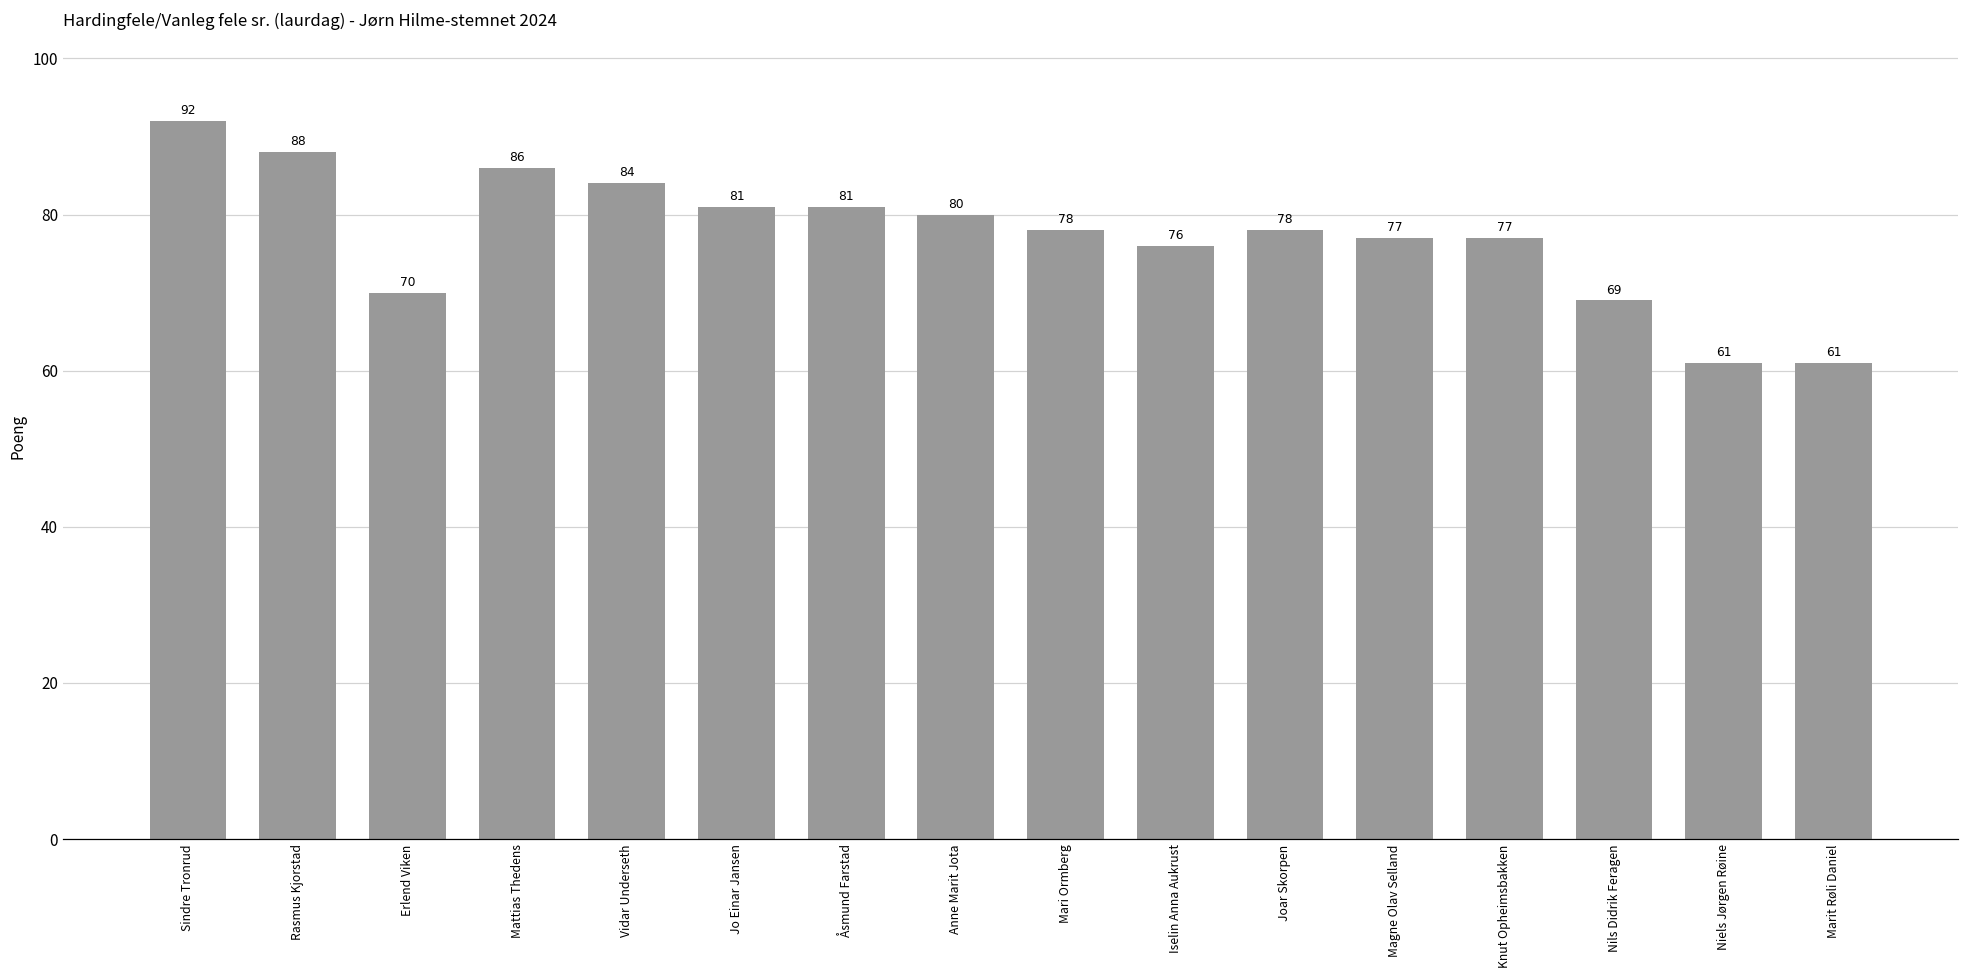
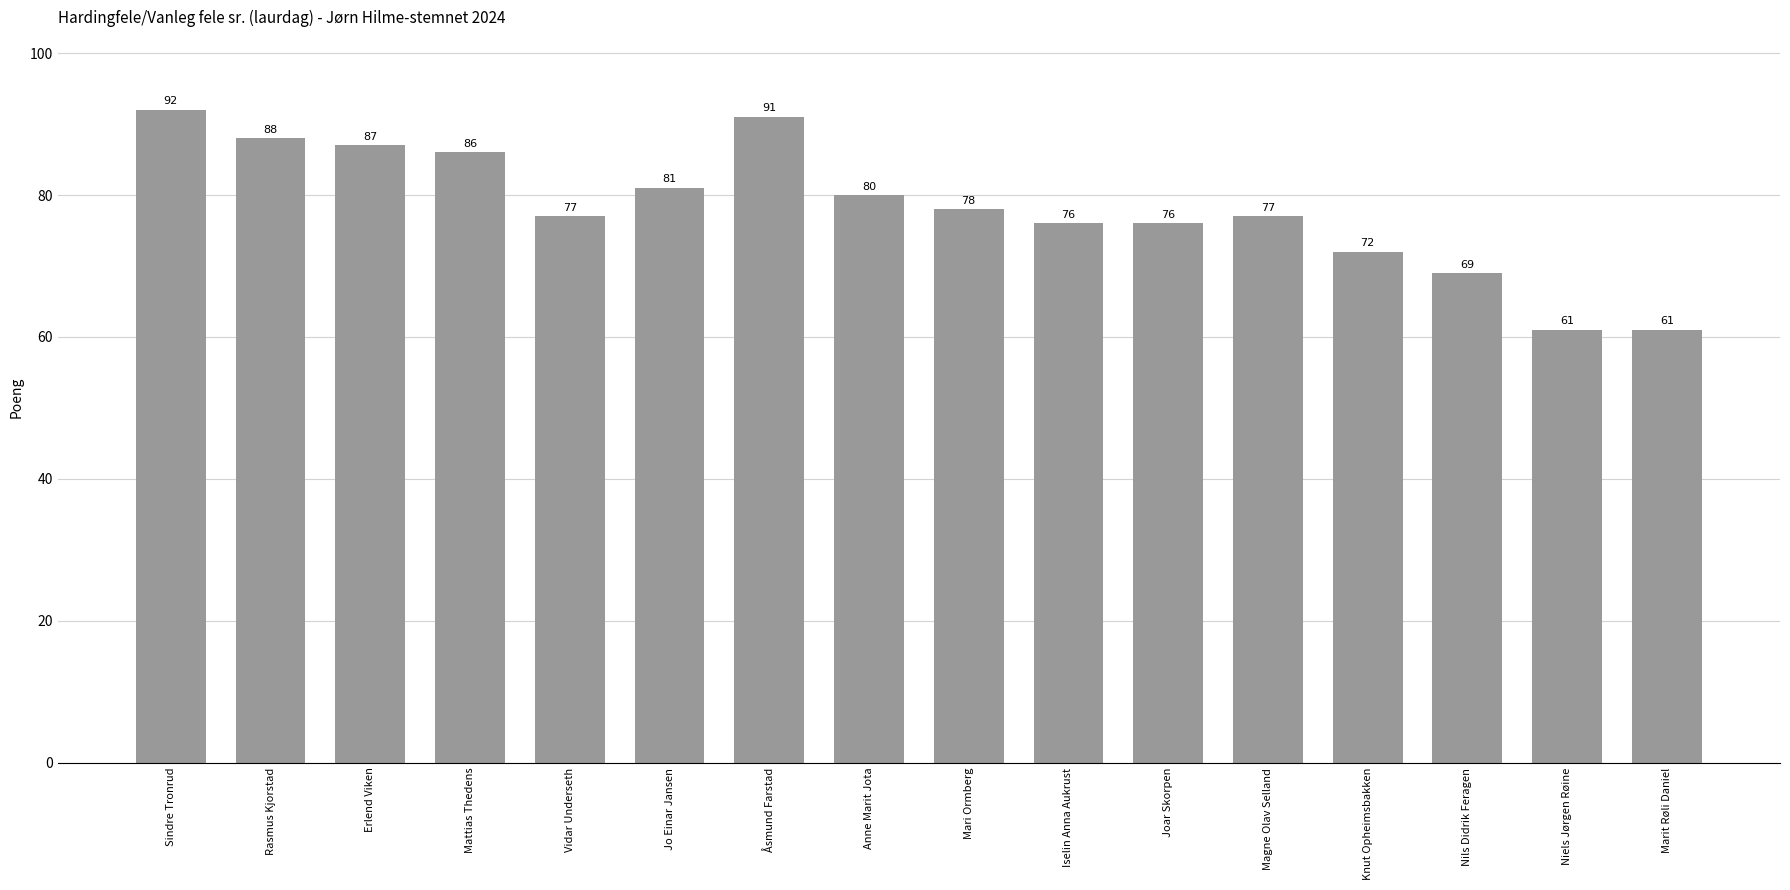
  {
    "Sindre Tronrud": 92,
    "Rasmus Kjorstad": 88,
-   "Erlend Viken": 70,
+   "Erlend Viken": 87,
    "Mattias Thedens": 86,
-   "Vidar Underseth": 84,
+   "Vidar Underseth": 77,
    "Jo Einar Jansen": 81,
-   "Åsmund Farstad": 81,
+   "Åsmund Farstad": 91,
    "Anne Marit Jota": 80,
    "Mari Ormberg": 78,
    "Iselin Anna Aukrust": 76,
-   "Joar Skorpen": 78,
+   "Joar Skorpen": 76,
    "Magne Olav Selland": 77,
-   "Knut Opheimsbakken": 77,
+   "Knut Opheimsbakken": 72,
    "Nils Didrik Feragen": 69,
    "Niels Jørgen Røine": 61,
    "Marit Røli Daniel": 61
  }
